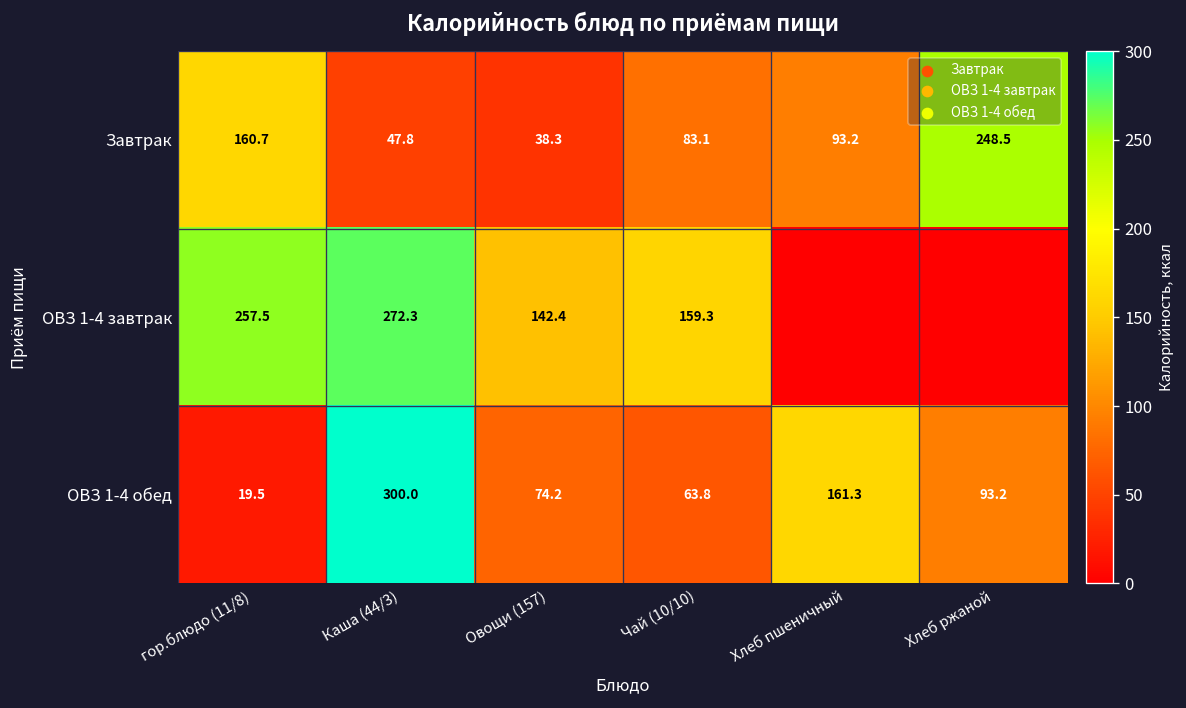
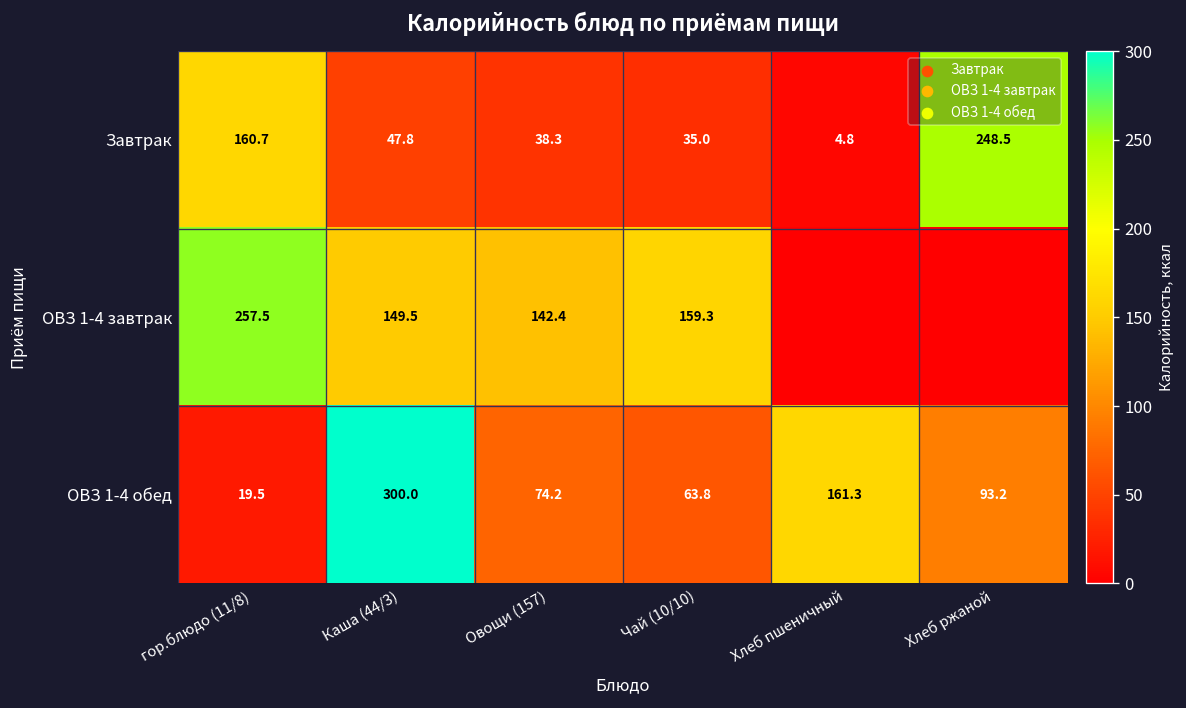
  {
    "Завтрак": {
      "гор.блюдо (11/8)": 160.7,
      "Каша (44/3)": 47.8,
      "Овощи (157)": 38.3,
-     "Чай (10/10)": 83.1,
-     "Хлеб пшеничный": 93.2,
+     "Чай (10/10)": 35.0,
+     "Хлеб пшеничный": 4.8,
      "Хлеб ржаной": 248.5
    },
    "ОВЗ 1-4 завтрак": {
      "гор.блюдо (11/8)": 257.5,
-     "Каша (44/3)": 272.3,
+     "Каша (44/3)": 149.5,
      "Овощи (157)": 142.4,
      "Чай (10/10)": 159.3
    },
    "ОВЗ 1-4 обед": {
      "гор.блюдо (11/8)": 19.5,
      "Каша (44/3)": 300.0,
      "Овощи (157)": 74.2,
      "Чай (10/10)": 63.8,
      "Хлеб пшеничный": 161.3,
      "Хлеб ржаной": 93.2
    }
  }
